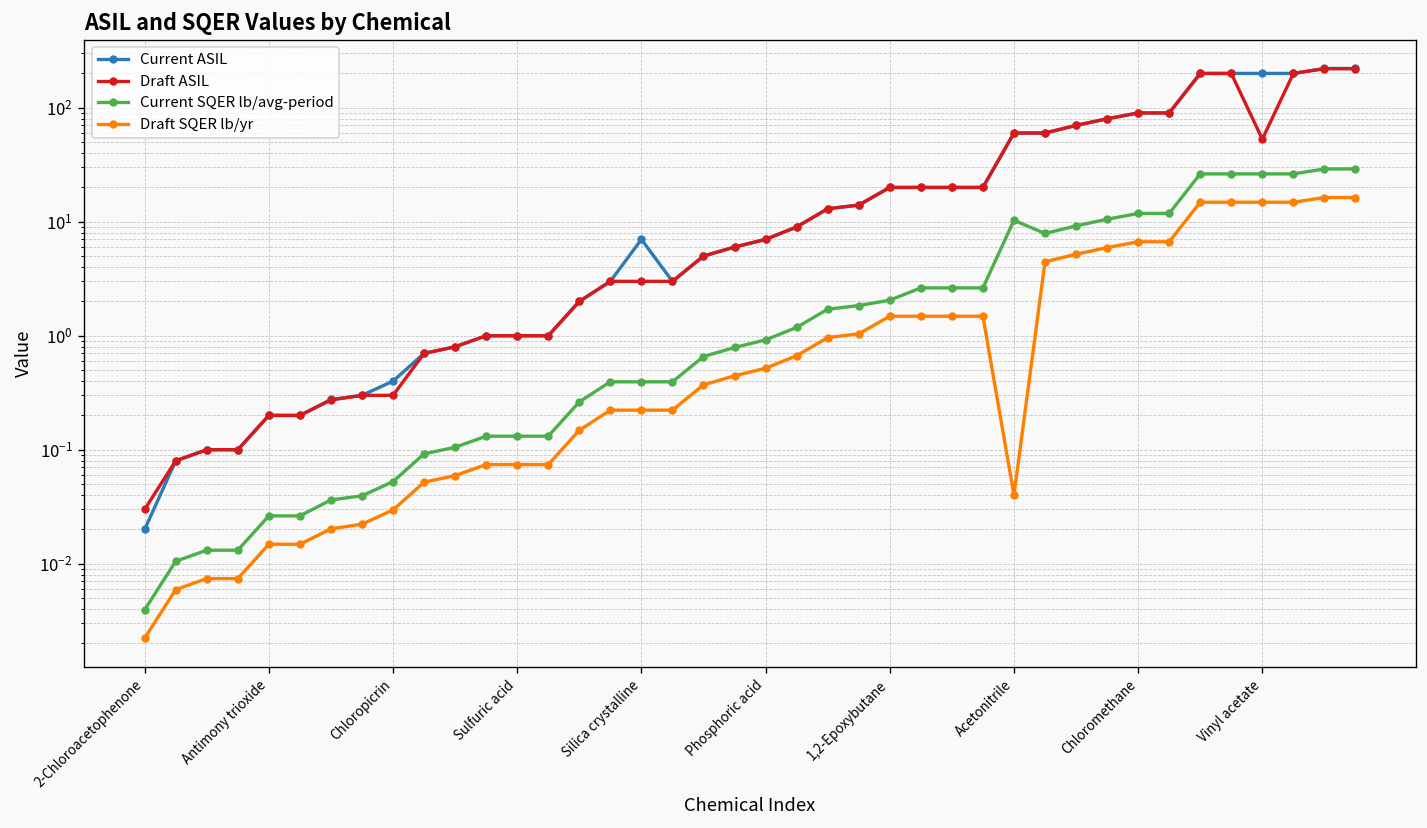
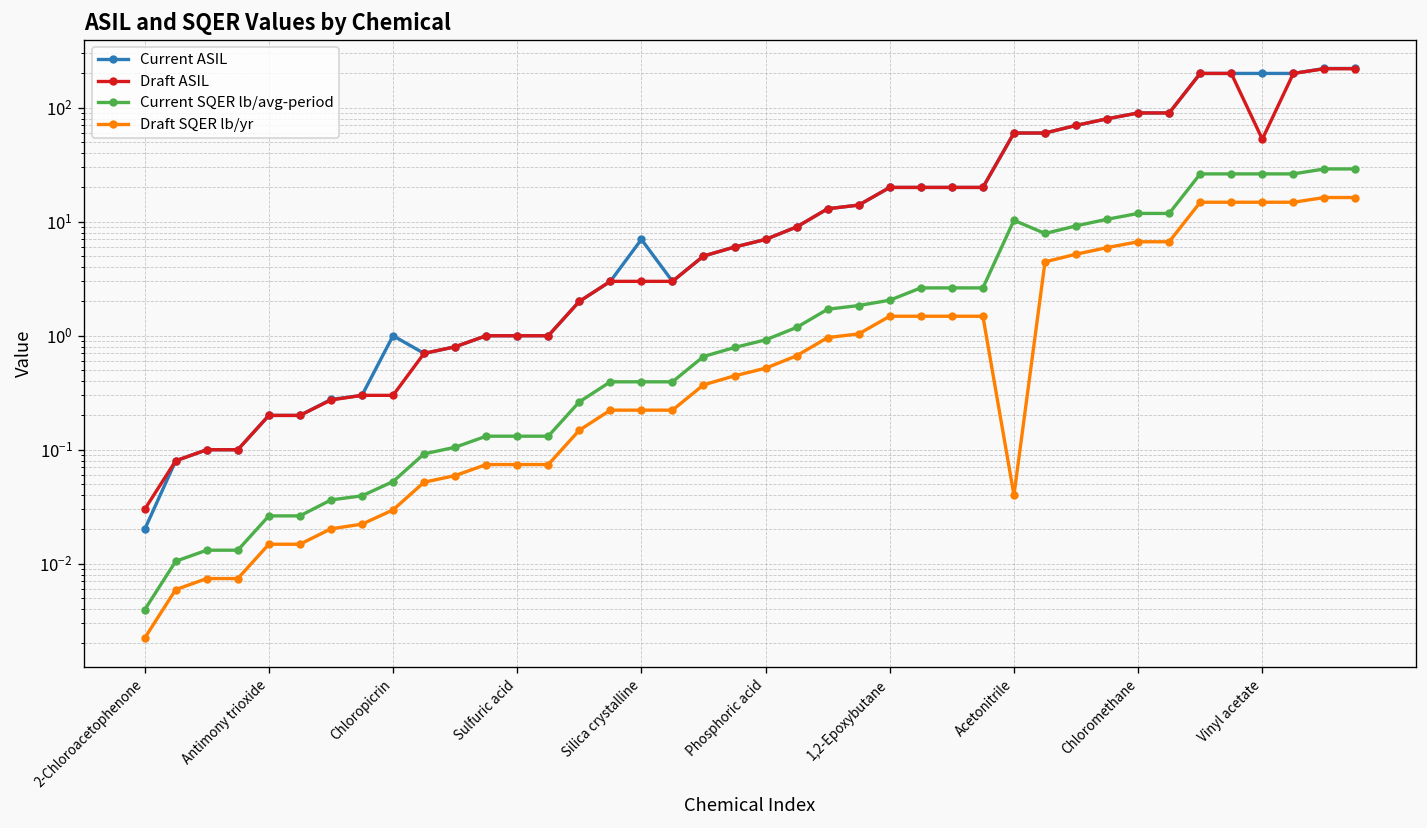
  {
    "Current ASIL": {
      "2-Chloroacetophenone": 0.020,
-     "Chloropicrin": 0.4,
+     "Chloropicrin": 1.0,
      "Silica crystalline": 7,
      "Vinyl acetate": 200
    },
    "Draft ASIL": {
      "2-Chloroacetophenone": 0.030,
      "Chloropicrin": 0.3,
      "Silica crystalline": 3.0,
      "Vinyl acetate": 50
    },
    "Current SQER lb/avg-period": {
      "2-Chloroacetophenone": 0.0039,
      "Antimony trioxide": 0.026,
      "Chloropicrin": 0.05,
      "Sulfuric acid": 0.13,
      "Silica crystalline": 0.4,
      "Phosphoric acid": 0.9,
      "1,2-Epoxybutane": 2.0,
      "Acetonitrile": 10,
      "Chloromethane": 12,
      "Vinyl acetate": 26
    },
    "Draft SQER lb/yr": {
      "2-Chloroacetophenone": 0.0022,
      "Antimony trioxide": 0.015,
      "Chloropicrin": 0.030,
      "Sulfuric acid": 0.07,
      "Silica crystalline": 0.22,
      "Phosphoric acid": 0.5,
      "1,2-Epoxybutane": 1.5,
      "Acetonitrile": 0.040,
      "Chloromethane": 7,
      "Vinyl acetate": 15
    }
  }
